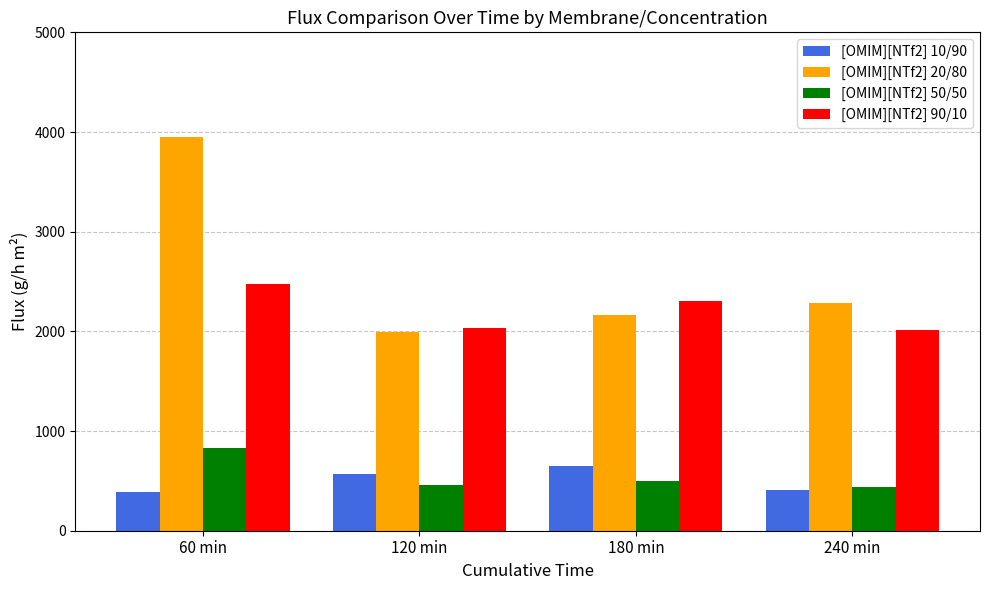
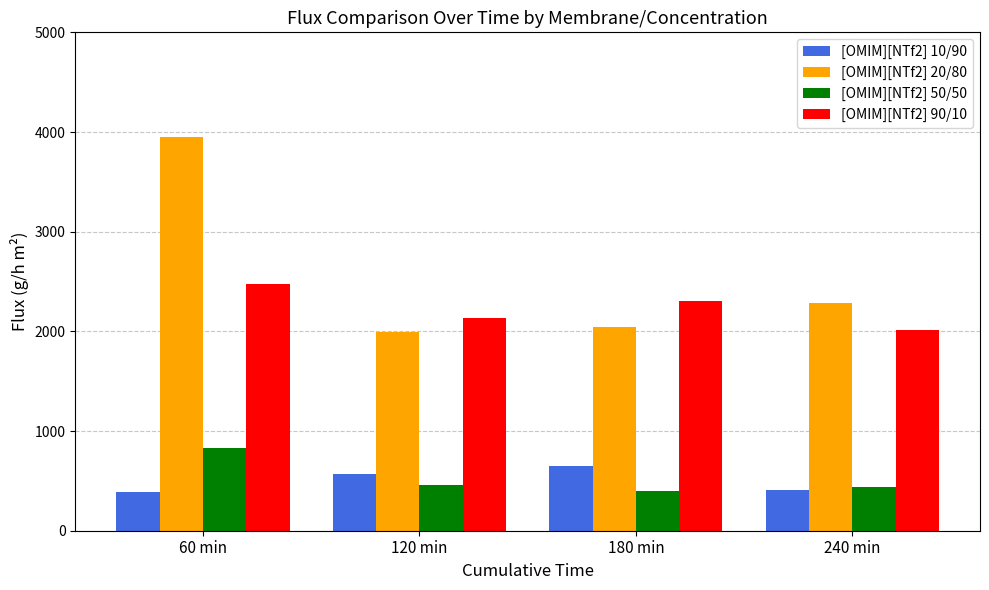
  {
    "[OMIM][NTf2] 10/90": {
      "60 min": 400,
      "120 min": 600,
      "180 min": 700,
      "240 min": 400
    },
    "[OMIM][NTf2] 20/80": {
      "60 min": 4000,
      "120 min": 2000,
-     "180 min": 2200,
+     "180 min": 2000,
      "240 min": 2300
    },
    "[OMIM][NTf2] 50/50": {
      "60 min": 800,
      "120 min": 500,
-     "180 min": 500,
+     "180 min": 400,
      "240 min": 400
    },
    "[OMIM][NTf2] 90/10": {
      "60 min": 2500,
-     "120 min": 2000,
+     "120 min": 2100,
      "180 min": 2300,
      "240 min": 2000
    }
  }
